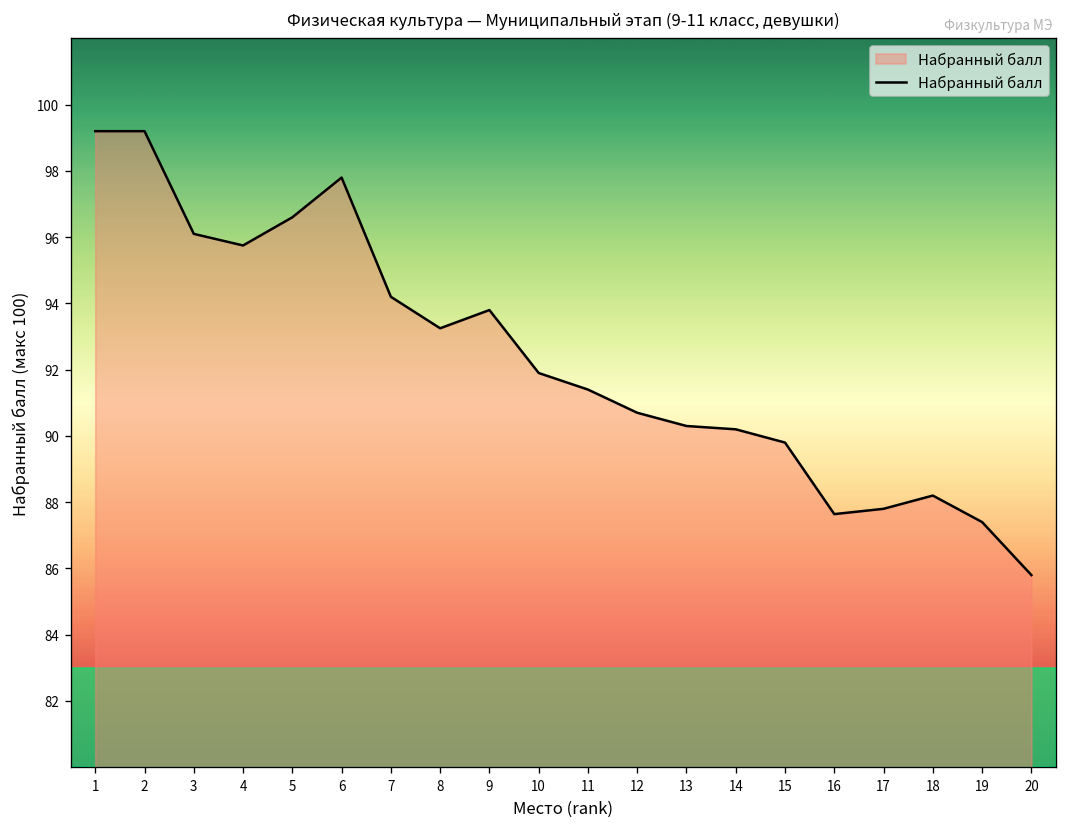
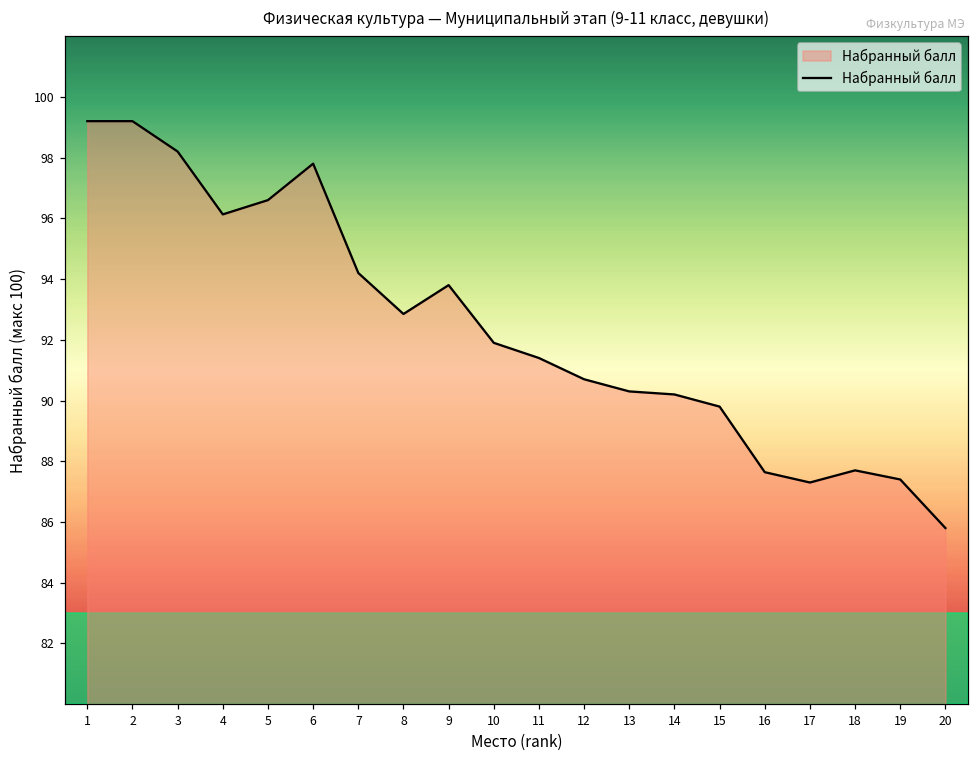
  {
    "1": 99.2,
    "2": 99.2,
-   "3": 96.1,
-   "4": 95.8,
+   "3": 98.2,
+   "4": 96.1,
    "5": 96.6,
    "6": 97.8,
    "7": 94.2,
-   "8": 93.3,
+   "8": 92.9,
    "9": 93.8,
    "10": 91.9,
    "11": 91.4,
    "12": 90.7,
    "13": 90.3,
    "14": 90.2,
    "15": 89.8,
    "16": 87.6,
-   "17": 87.8,
-   "18": 88.2,
+   "17": 87.3,
+   "18": 87.7,
    "19": 87.4,
    "20": 85.8
  }
